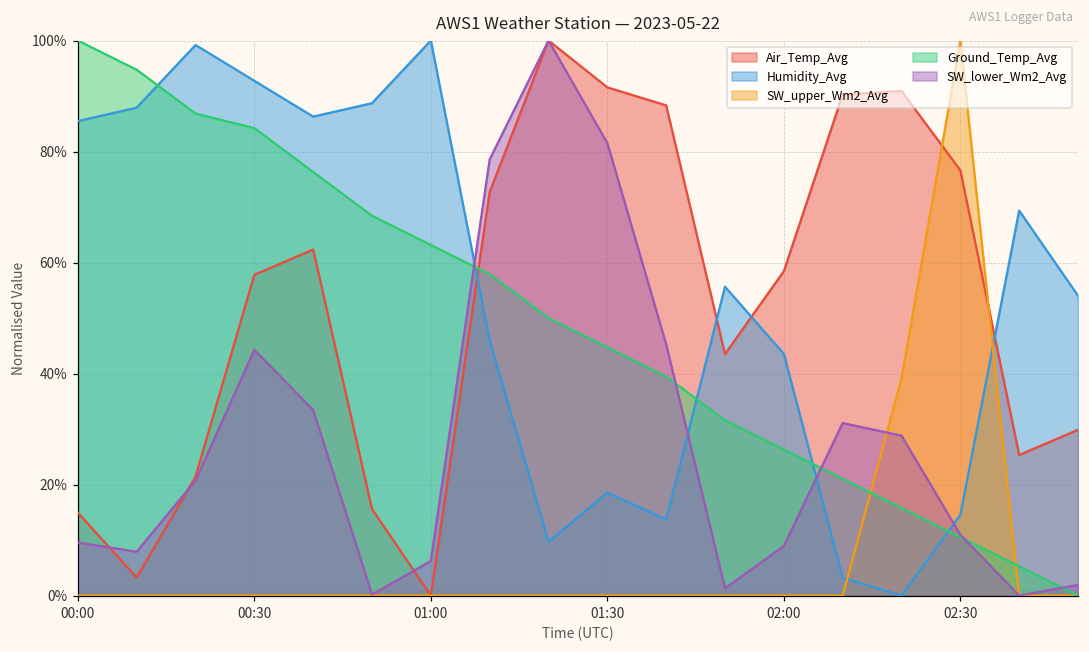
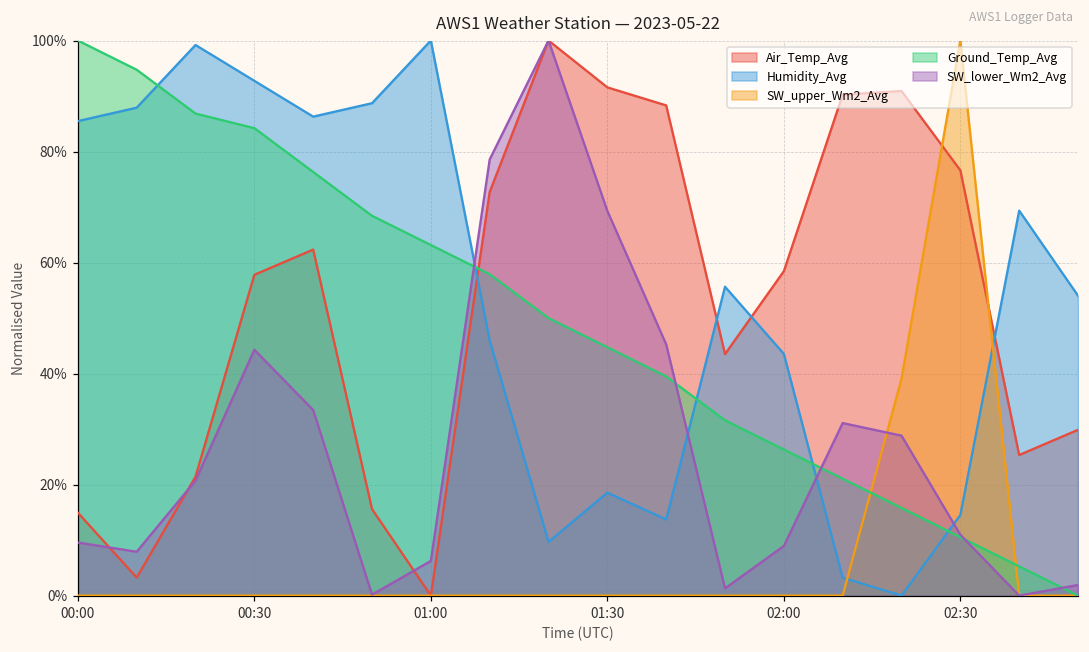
  {
    "Air_Temp_Avg": {
      "00:00": "15%",
      "00:30": "58%",
      "01:30": "92%",
      "02:00": "58%",
      "02:30": "77%"
    },
    "Humidity_Avg": {
      "00:00": "85%",
      "00:30": "93%",
      "01:00": "100%",
      "01:30": "19%",
      "02:00": "44%",
      "02:30": "15%"
    },
    "SW_upper_Wm2_Avg": {
      "00:00": "0%",
      "00:30": "0%",
      "01:30": "0%",
      "02:00": "0%",
      "02:30": "100%"
    },
    "Ground_Temp_Avg": {
      "00:00": "100%",
      "00:30": "84%",
      "01:00": "63%",
      "01:30": "45%",
      "02:00": "26%"
    },
    "SW_lower_Wm2_Avg": {
      "00:00": "10%",
      "00:30": "44%",
      "01:00": "6%",
-     "01:30": "82%",
+     "01:30": "69%",
      "02:00": "9%"
    }
  }
